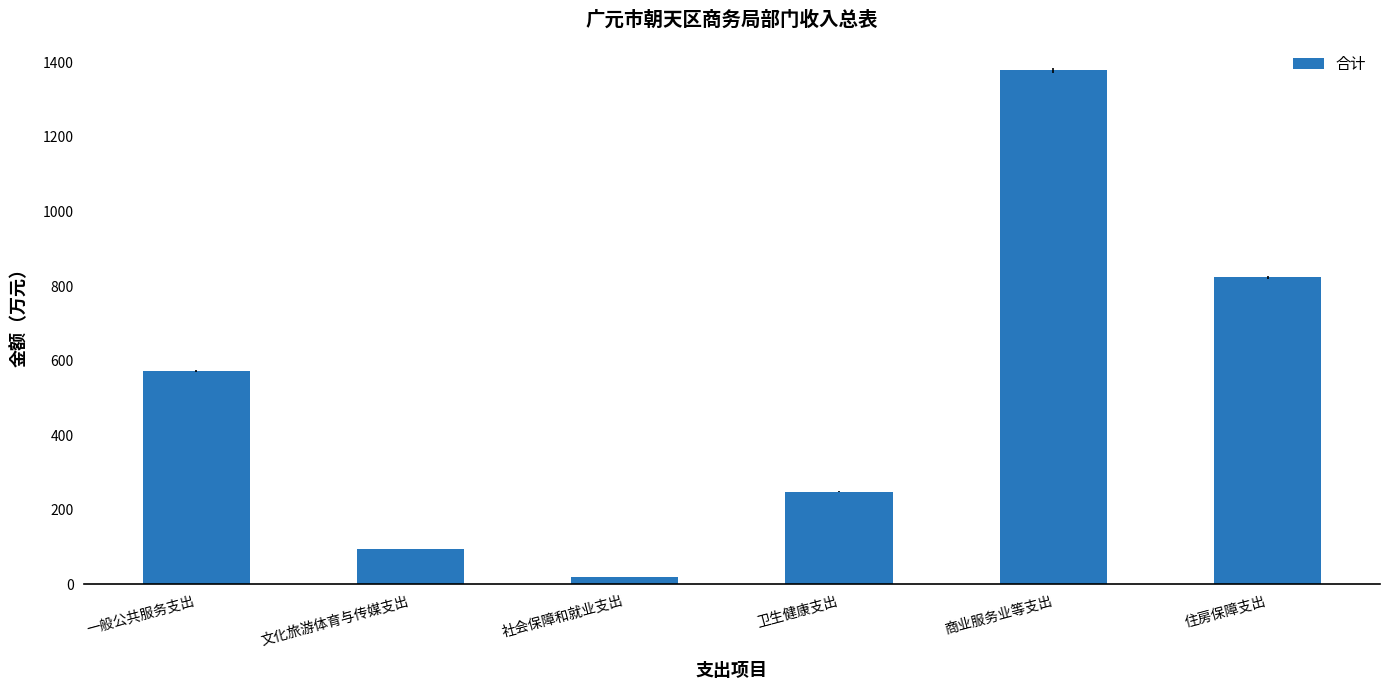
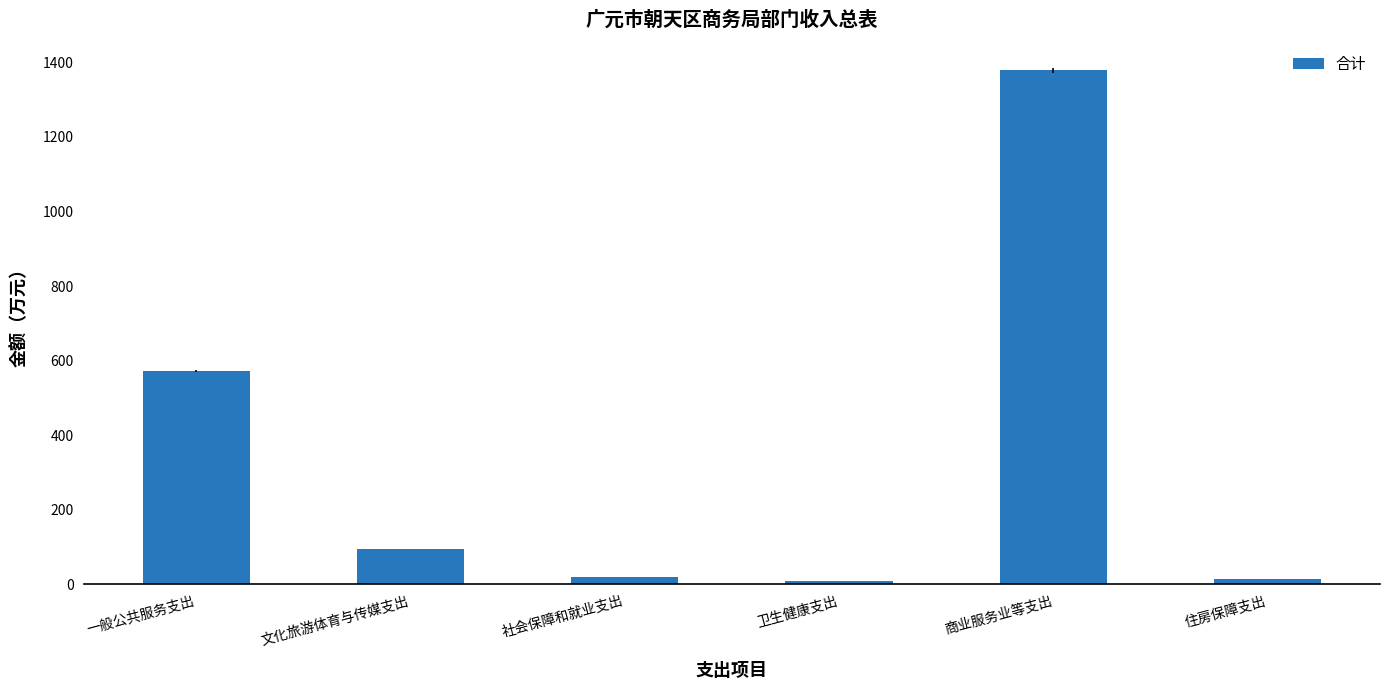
  {
    "一般公共服务支出": 570,
    "文化旅游体育与传媒支出": 100,
    "社会保障和就业支出": 20,
-   "卫生健康支出": 250,
+   "卫生健康支出": 10,
    "商业服务业等支出": 1380,
-   "住房保障支出": 820
+   "住房保障支出": 10
  }
